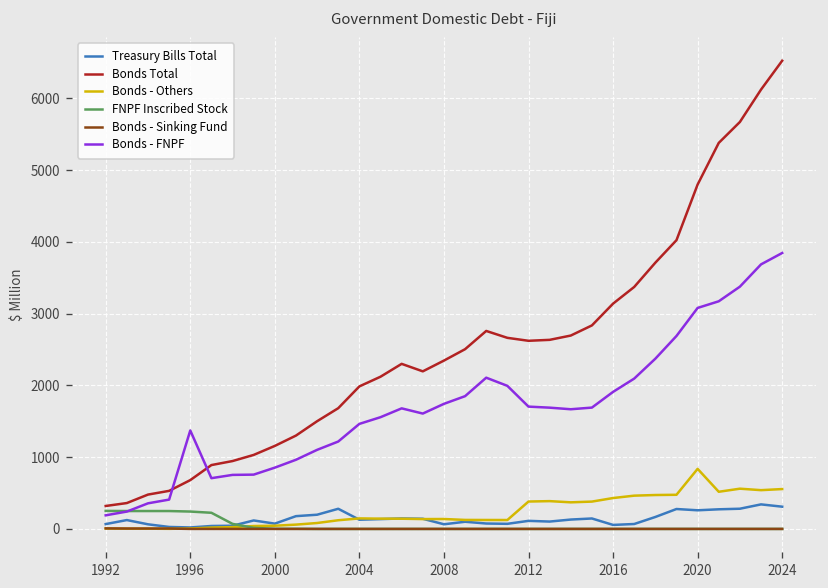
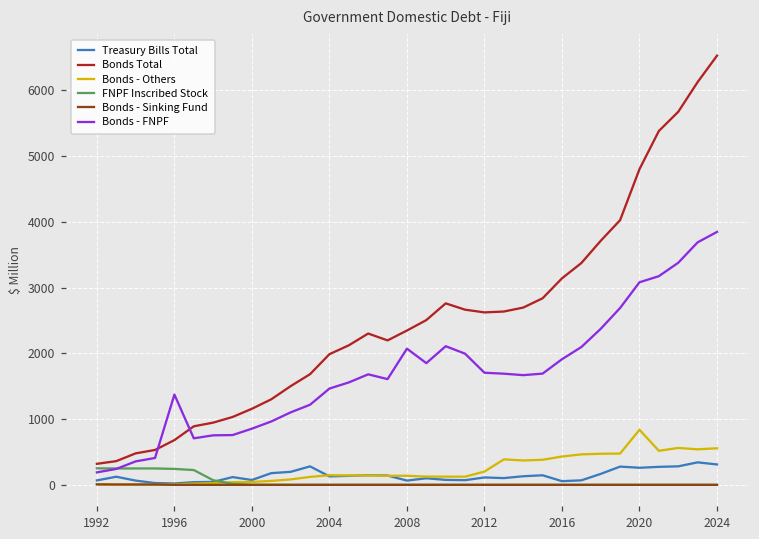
  {
    "Treasury Bills Total": {
      "1992": 100,
      "2008": 100,
      "2012": 100,
      "2016": 100,
      "2020": 300,
      "2024": 300
    },
    "Bonds - Others": {
      "2008": 100,
-     "2012": 400,
+     "2012": 200,
      "2016": 400,
      "2020": 800,
      "2024": 600
    },
    "FNPF Inscribed Stock": {
      "1992": 300,
      "1996": 200
    },
    "Bonds - FNPF": {
      "1992": 200,
      "1996": 1400,
      "2000": 900,
      "2004": 1500,
-     "2008": 1700,
+     "2008": 2100,
      "2012": 1700,
      "2016": 1900,
      "2020": 3100,
      "2024": 3800
    }
  }
